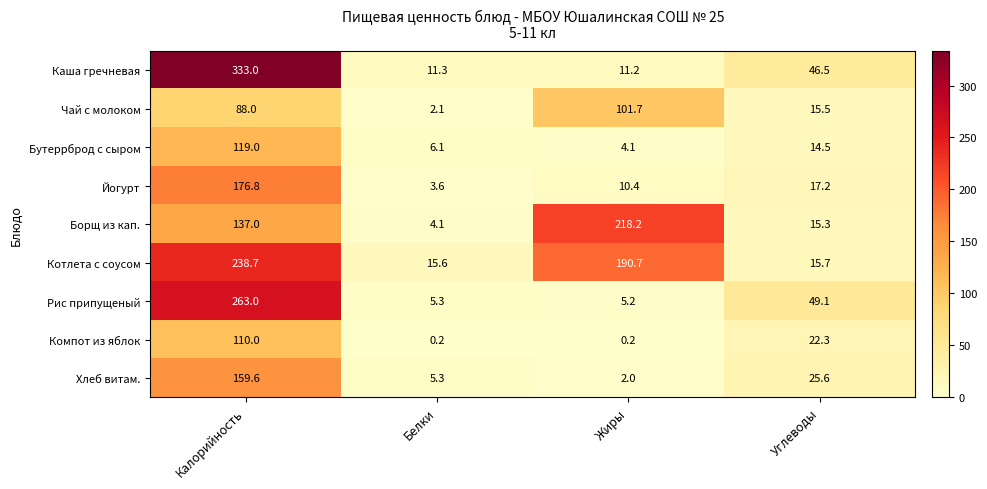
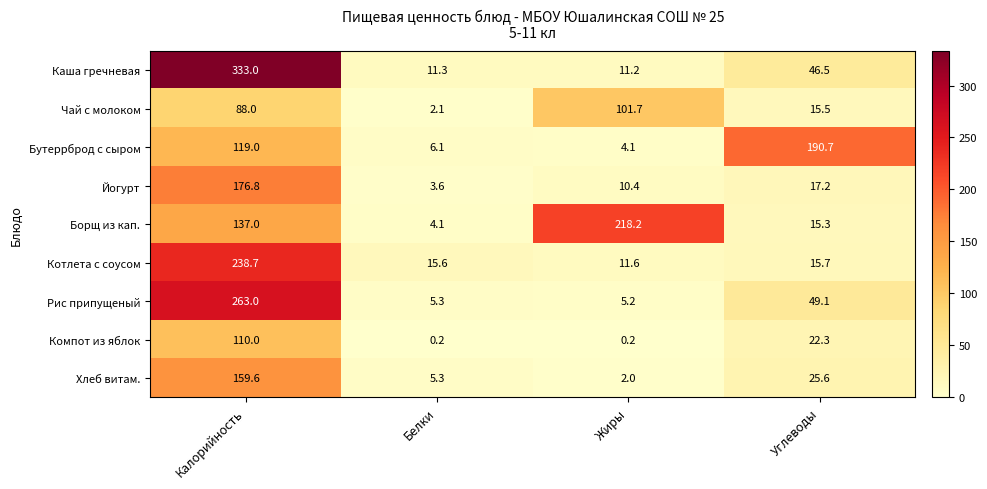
  {
    "Каша гречневая": {
      "Калорийность": 333.0,
      "Белки": 11.3,
      "Жиры": 11.2,
      "Углеводы": 46.5
    },
    "Чай с молоком": {
      "Калорийность": 88.0,
      "Белки": 2.1,
      "Жиры": 101.7,
      "Углеводы": 15.5
    },
    "Бутеррброд с сыром": {
      "Калорийность": 119.0,
      "Белки": 6.1,
      "Жиры": 4.1,
-     "Углеводы": 14.5
+     "Углеводы": 190.7
    },
    "Йогурт": {
      "Калорийность": 176.8,
      "Белки": 3.6,
      "Жиры": 10.4,
      "Углеводы": 17.2
    },
    "Борщ из кап.": {
      "Калорийность": 137.0,
      "Белки": 4.1,
      "Жиры": 218.2,
      "Углеводы": 15.3
    },
    "Котлета с соусом": {
      "Калорийность": 238.7,
      "Белки": 15.6,
-     "Жиры": 190.7,
+     "Жиры": 11.6,
      "Углеводы": 15.7
    },
    "Рис припущеный": {
      "Калорийность": 263.0,
      "Белки": 5.3,
      "Жиры": 5.2,
      "Углеводы": 49.1
    },
    "Компот из яблок": {
      "Калорийность": 110.0,
      "Белки": 0.2,
      "Жиры": 0.2,
      "Углеводы": 22.3
    },
    "Хлеб витам.": {
      "Калорийность": 159.6,
      "Белки": 5.3,
      "Жиры": 2.0,
      "Углеводы": 25.6
    }
  }
